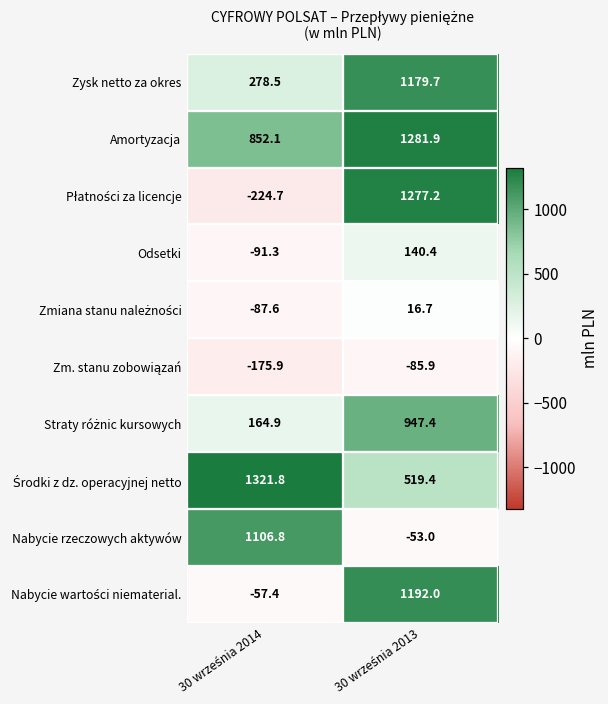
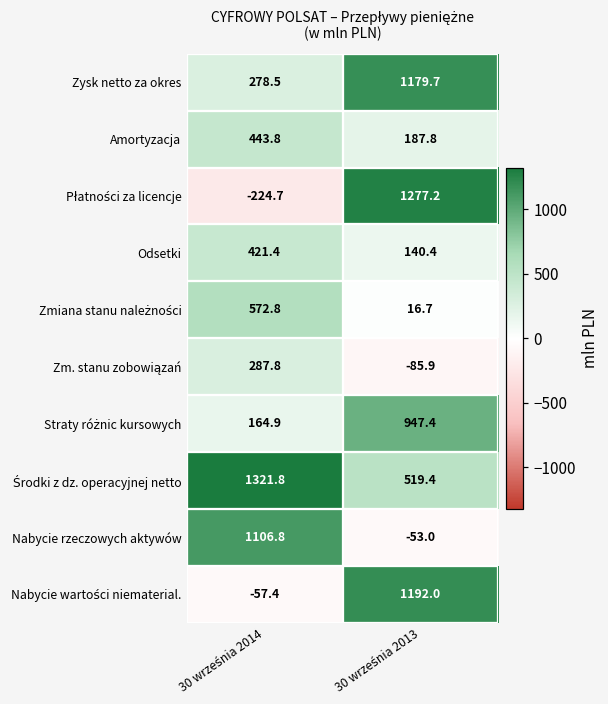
  {
    "Zysk netto za okres": {
      "30 września 2014": 278.5,
      "30 września 2013": 1179.7
    },
    "Amortyzacja": {
-     "30 września 2014": 852.1,
-     "30 września 2013": 1281.9
+     "30 września 2014": 443.8,
+     "30 września 2013": 187.8
    },
    "Płatności za licencje": {
      "30 września 2014": -224.7,
      "30 września 2013": 1277.2
    },
    "Odsetki": {
-     "30 września 2014": -91.3,
+     "30 września 2014": 421.4,
      "30 września 2013": 140.4
    },
    "Zmiana stanu należności": {
-     "30 września 2014": -87.6,
+     "30 września 2014": 572.8,
      "30 września 2013": 16.7
    },
    "Zm. stanu zobowiązań": {
-     "30 września 2014": -175.9,
+     "30 września 2014": 287.8,
      "30 września 2013": -85.9
    },
    "Straty różnic kursowych": {
      "30 września 2014": 164.9,
      "30 września 2013": 947.4
    },
    "Środki z dz. operacyjnej netto": {
      "30 września 2014": 1321.8,
      "30 września 2013": 519.4
    },
    "Nabycie rzeczowych aktywów": {
      "30 września 2014": 1106.8,
      "30 września 2013": -53.0
    },
    "Nabycie wartości niematerial.": {
      "30 września 2014": -57.4,
      "30 września 2013": 1192.0
    }
  }
